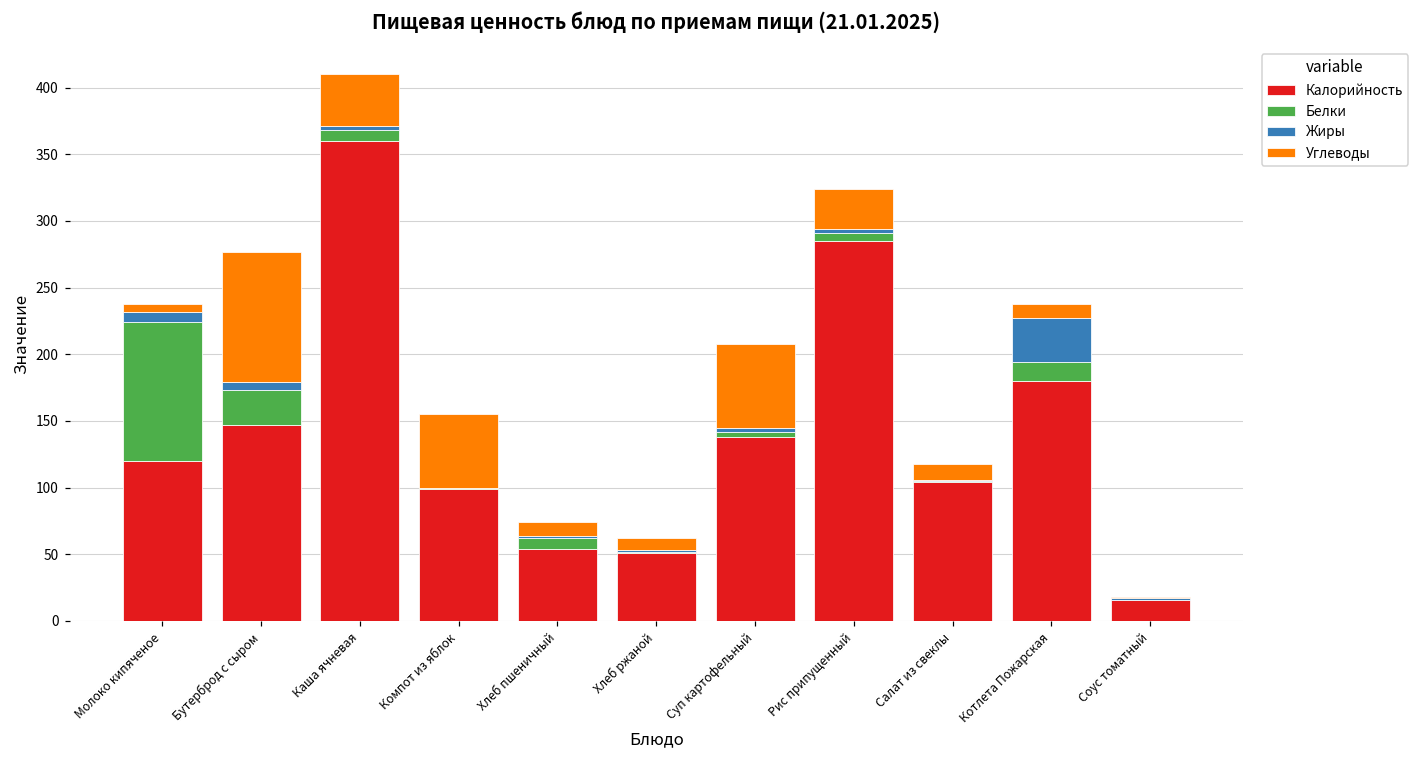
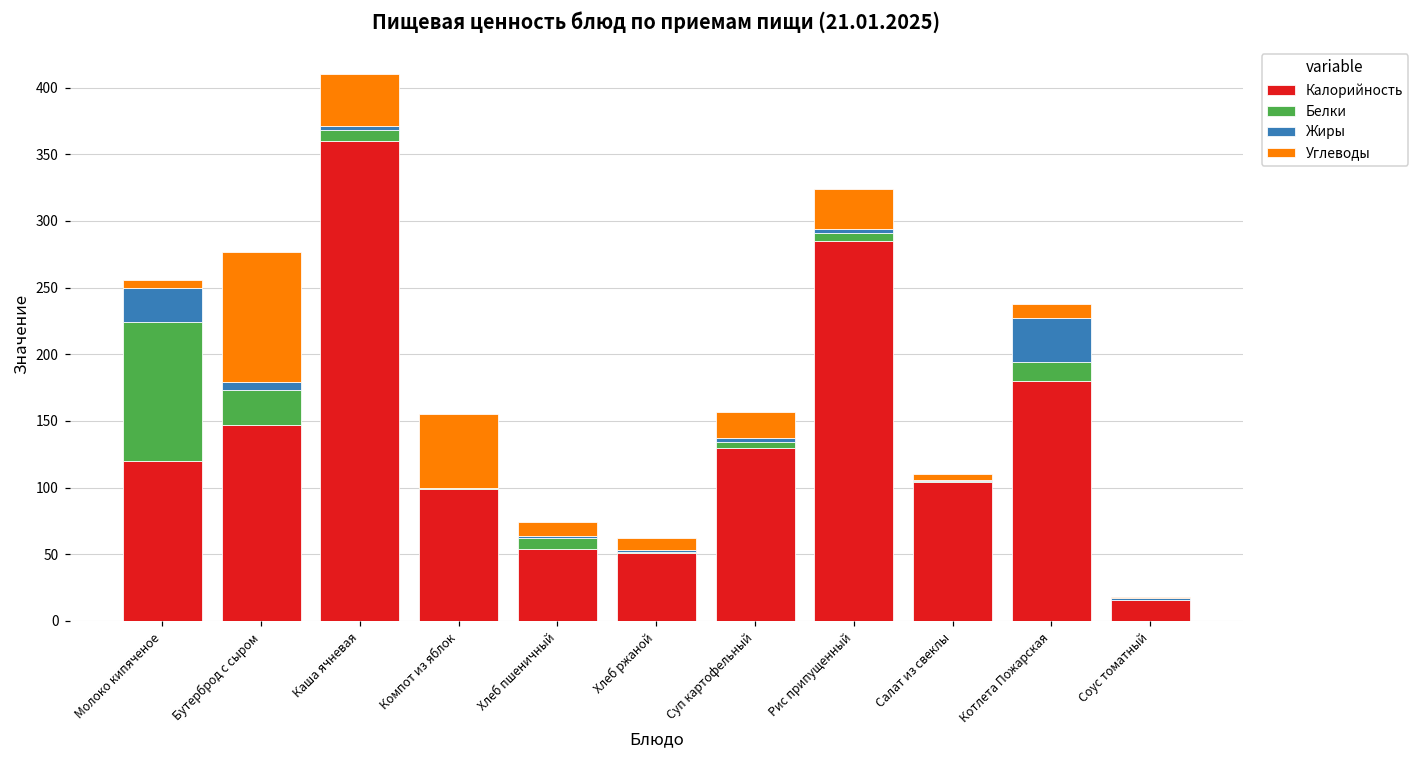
  {
    "Калорийность": {
      "Молоко кипяченое": 120,
      "Бутерброд с сыром": 147,
      "Каша ячневая": 360,
      "Компот из яблок": 99,
      "Хлеб пшеничный": 54,
      "Хлеб ржаной": 51,
-     "Суп картофельный": 138,
+     "Суп картофельный": 130,
      "Рис припущенный": 285,
      "Салат из свеклы": 104,
      "Котлета Пожарская": 180,
      "Соус томатный": 16
    },
    "Белки": {
      "Молоко кипяченое": 104,
      "Бутерброд с сыром": 26,
      "Каша ячневая": 8,
      "Хлеб пшеничный": 8,
      "Суп картофельный": 4,
      "Рис припущенный": 6,
      "Котлета Пожарская": 14,
      "Соус томатный": 0
    },
    "Жиры": {
-     "Молоко кипяченое": 8,
+     "Молоко кипяченое": 26,
      "Бутерброд с сыром": 6,
      "Каша ячневая": 3,
      "Компот из яблок": 0,
      "Суп картофельный": 3,
      "Рис припущенный": 3,
      "Котлета Пожарская": 33
    },
    "Углеводы": {
      "Молоко кипяченое": 6,
      "Бутерброд с сыром": 98,
      "Каша ячневая": 39,
      "Компот из яблок": 55,
      "Хлеб пшеничный": 10,
      "Хлеб ржаной": 9,
-     "Суп картофельный": 63,
+     "Суп картофельный": 20,
      "Рис припущенный": 30,
-     "Салат из свеклы": 12,
+     "Салат из свеклы": 4,
      "Котлета Пожарская": 11
    }
  }
